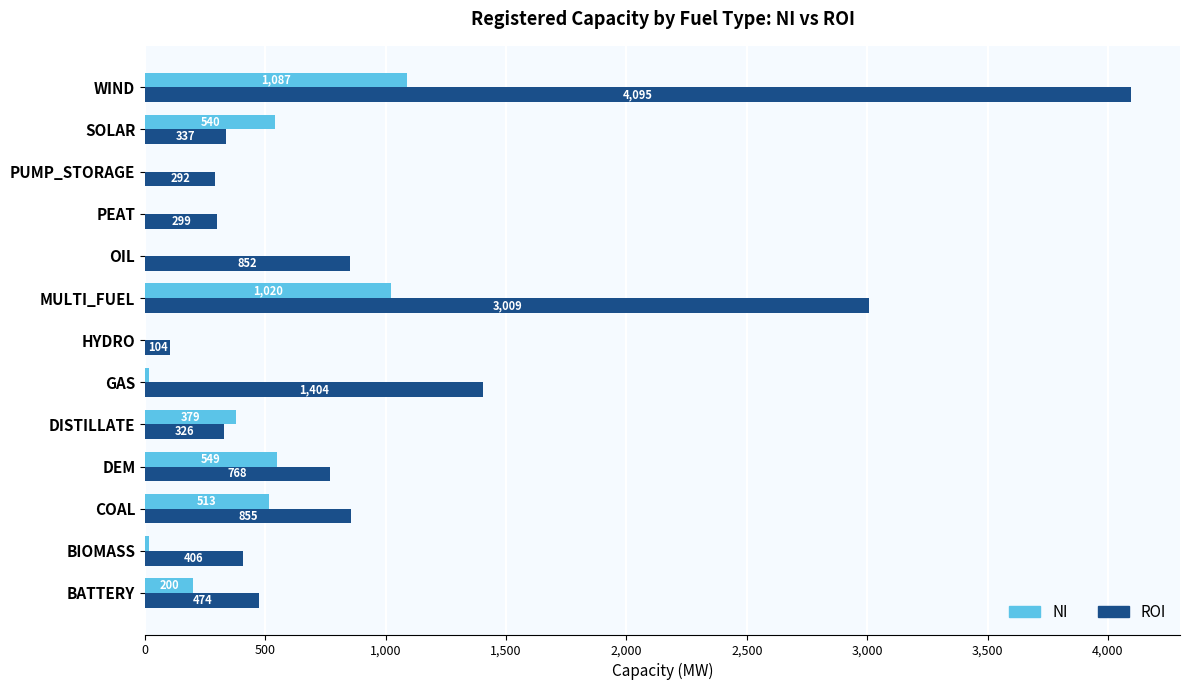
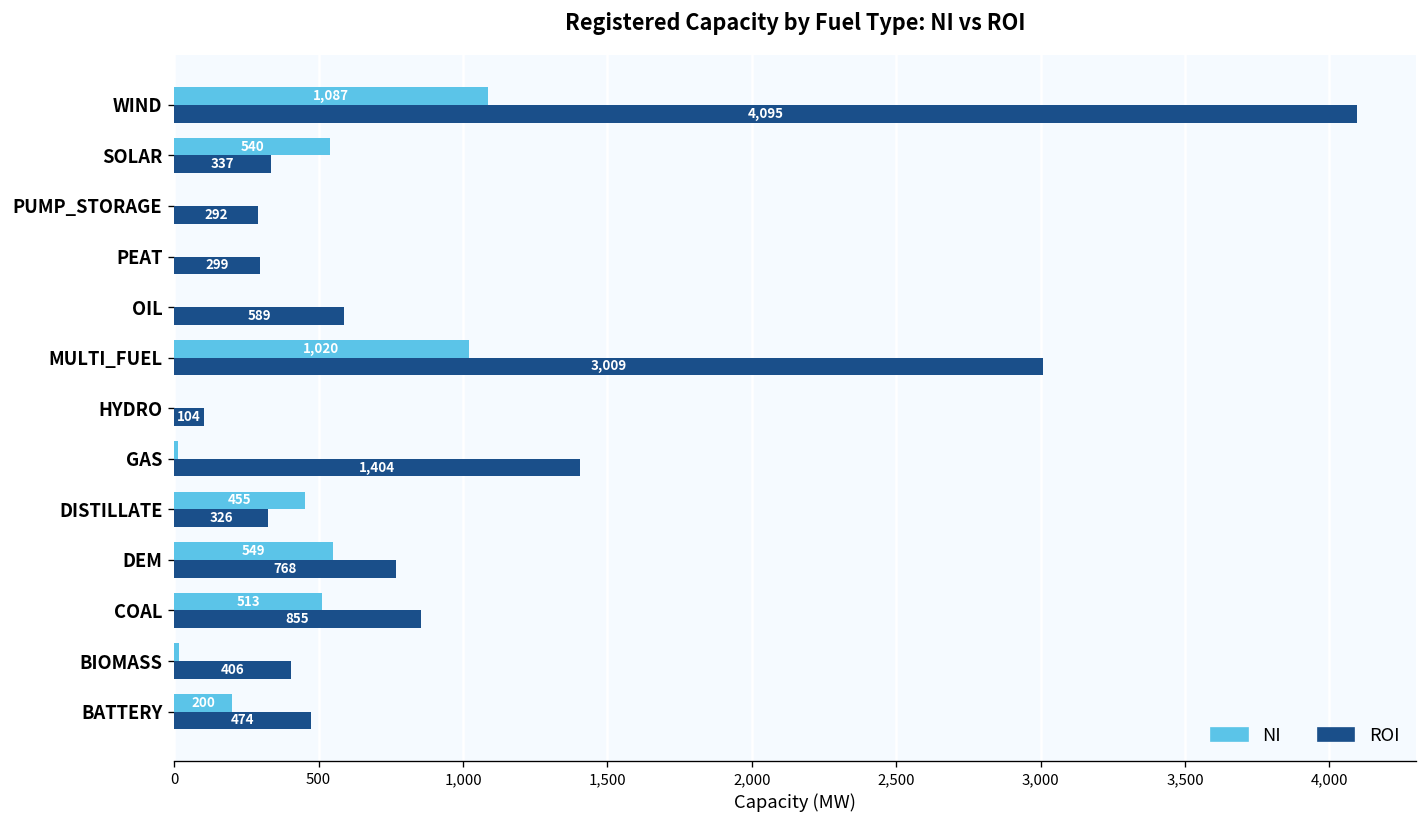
  {
    "NI": {
      "WIND": "1,087",
      "SOLAR": "540",
      "MULTI_FUEL": "1,020",
-     "DISTILLATE": "379",
+     "DISTILLATE": "455",
      "DEM": "549",
      "COAL": "513",
      "BATTERY": "200"
    },
    "ROI": {
      "WIND": "4,095",
      "SOLAR": "337",
      "PUMP_STORAGE": "292",
      "PEAT": "299",
-     "OIL": "852",
+     "OIL": "589",
      "MULTI_FUEL": "3,009",
      "HYDRO": "104",
      "GAS": "1,404",
      "DISTILLATE": "326",
      "DEM": "768",
      "COAL": "855",
      "BIOMASS": "406",
      "BATTERY": "474"
    }
  }
